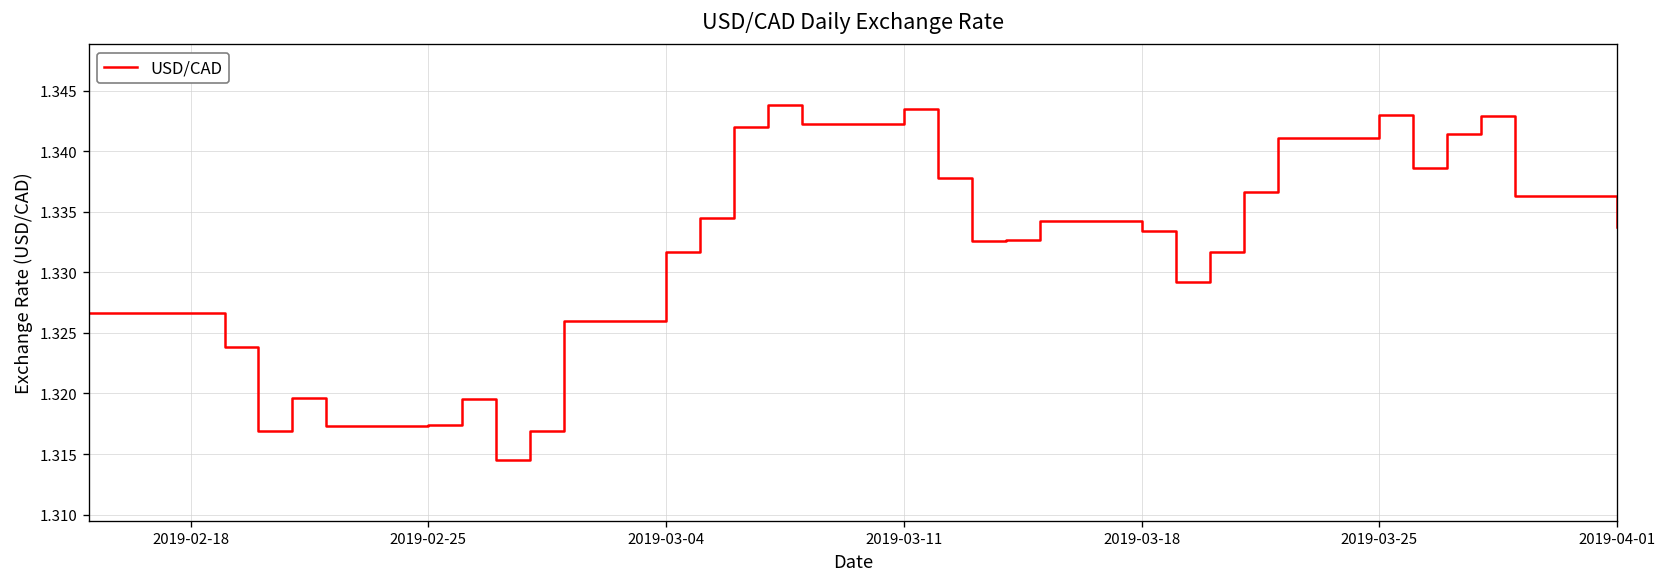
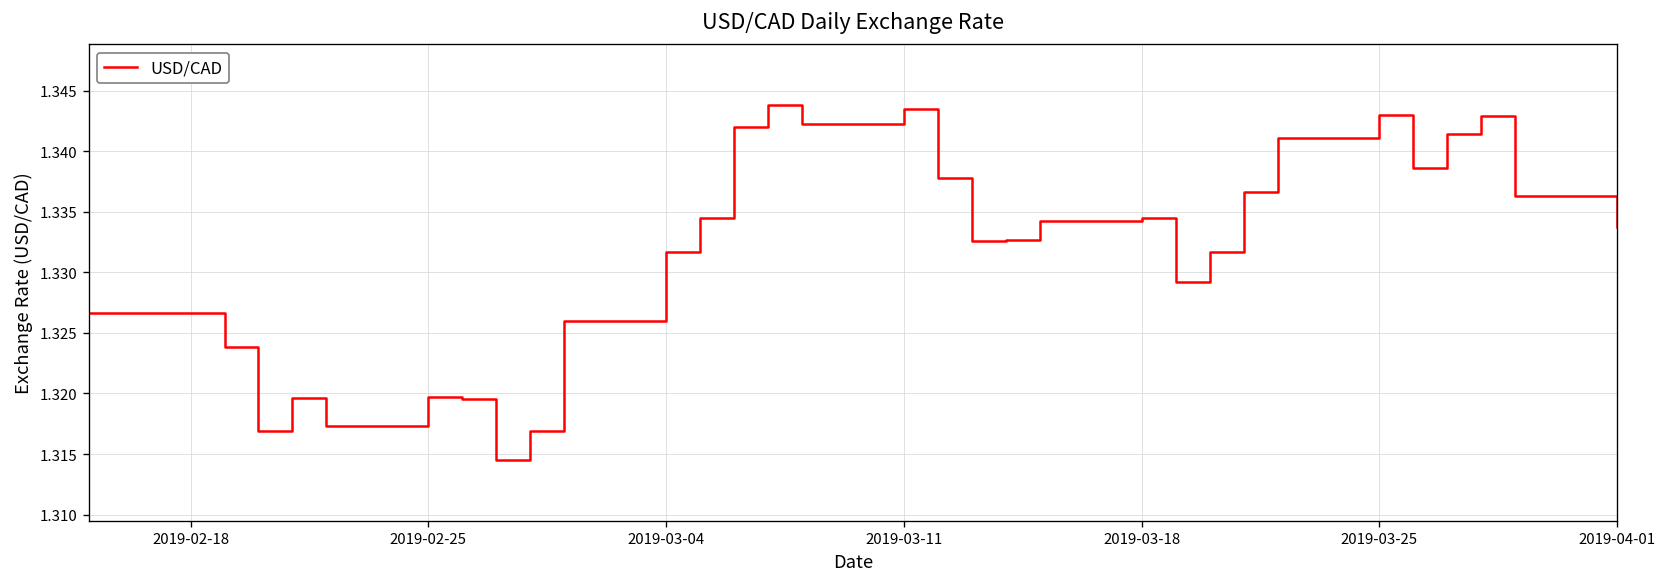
  {
-   "2019-02-25": 1.3174,
+   "2019-02-25": 1.3197,
    "2019-03-04": 1.3317,
    "2019-03-11": 1.3435,
-   "2019-03-18": 1.3334,
+   "2019-03-18": 1.3345,
    "2019-03-25": 1.3430,
    "2019-04-01": 1.3337
  }
